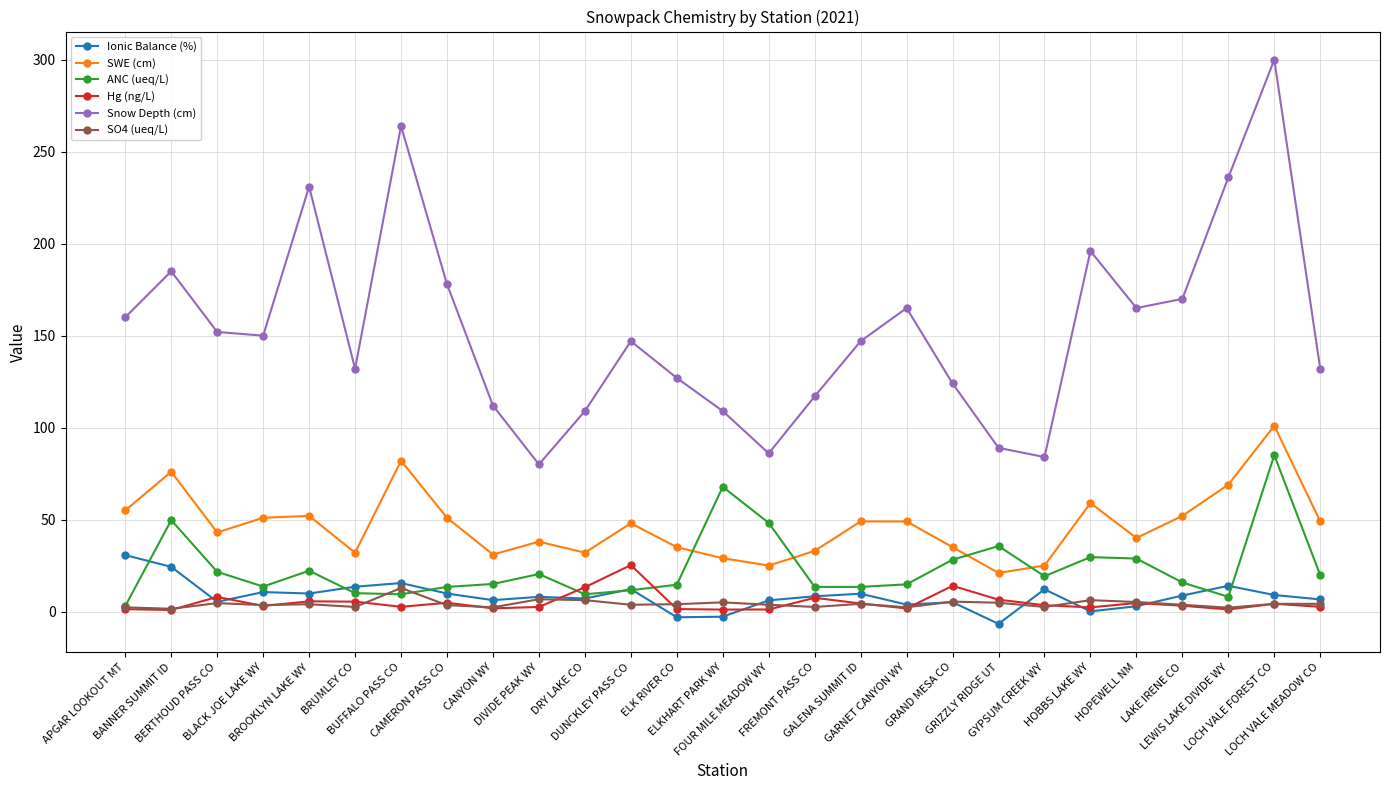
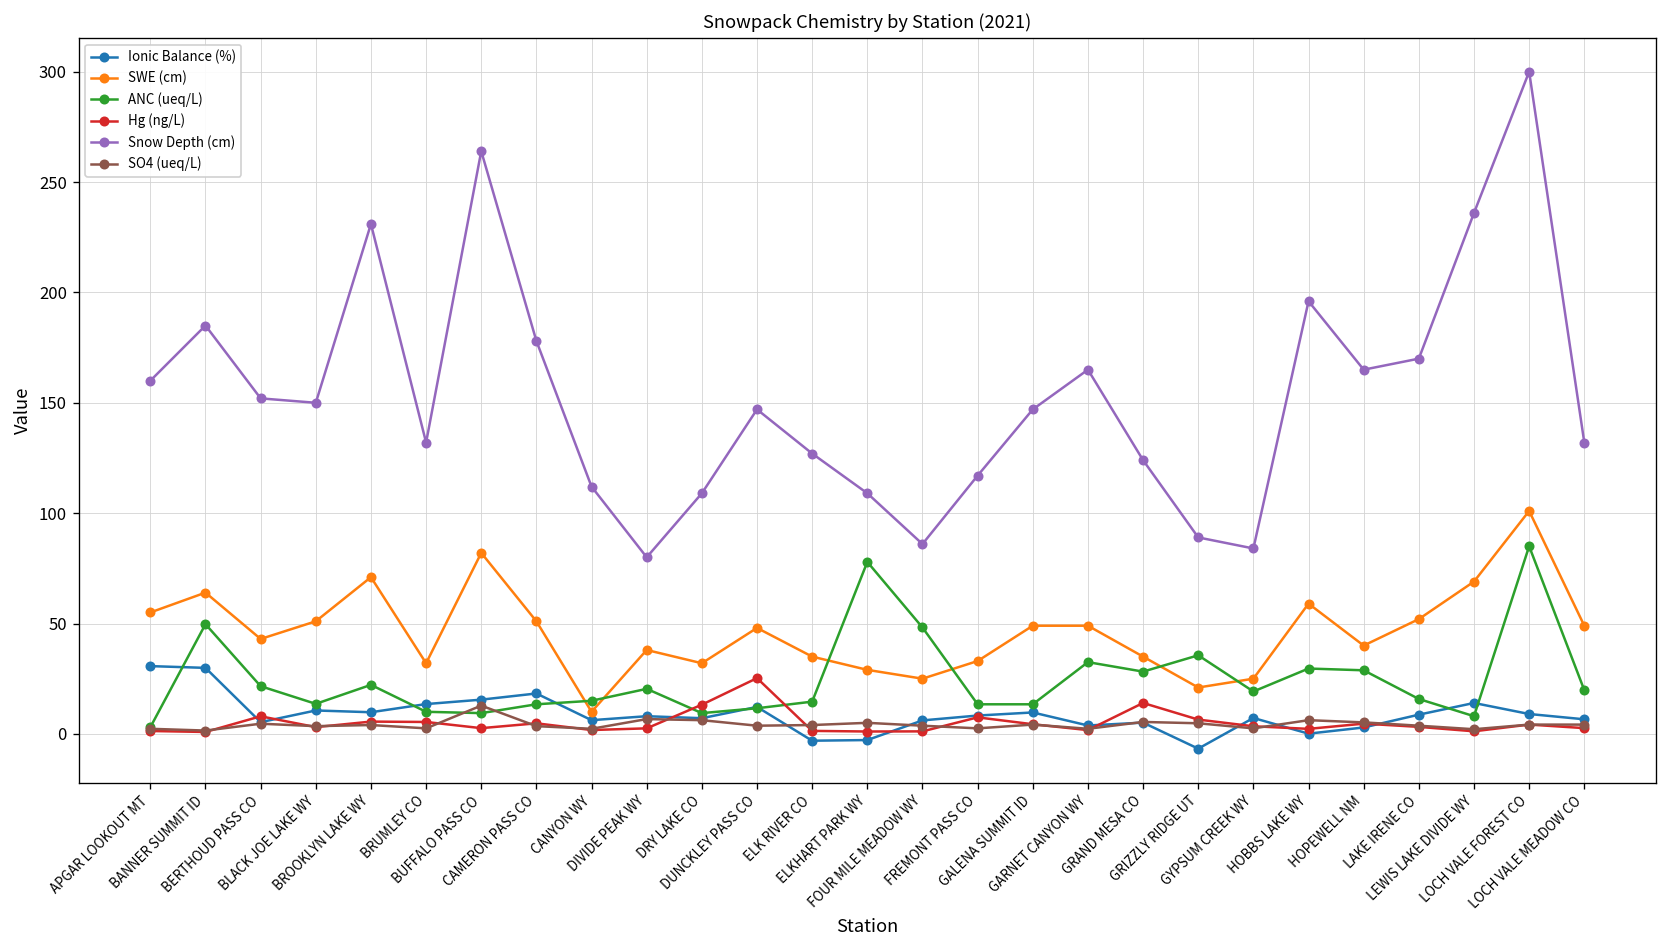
  {
    "Ionic Balance (%)": {
      "APGAR LOOKOUT MT": 31,
-     "BANNER SUMMIT ID": 24,
+     "BANNER SUMMIT ID": 30,
      "BLACK JOE LAKE WY": 11,
      "BROOKLYN LAKE WY": 10,
      "BRUMLEY CO": 14,
      "BUFFALO PASS CO": 16,
-     "CAMERON PASS CO": 10,
+     "CAMERON PASS CO": 18,
      "CANYON WY": 6,
      "ELK RIVER CO": -3,
      "ELKHART PARK WY": -3,
      "FOUR MILE MEADOW WY": 6,
      "GALENA SUMMIT ID": 10,
      "GARNET CANYON WY": 4,
      "GRIZZLY RIDGE UT": -7,
-     "GYPSUM CREEK WY": 12,
+     "GYPSUM CREEK WY": 7,
      "HOBBS LAKE WY": 0,
      "HOPEWELL NM": 3,
      "LAKE IRENE CO": 9,
      "LEWIS LAKE DIVIDE WY": 14,
      "LOCH VALE FOREST CO": 9,
      "LOCH VALE MEADOW CO": 7
    },
    "SWE (cm)": {
      "APGAR LOOKOUT MT": 55,
-     "BANNER SUMMIT ID": 76,
+     "BANNER SUMMIT ID": 64,
      "BERTHOUD PASS CO": 43,
      "BLACK JOE LAKE WY": 51,
-     "BROOKLYN LAKE WY": 52,
+     "BROOKLYN LAKE WY": 71,
      "BRUMLEY CO": 32,
      "BUFFALO PASS CO": 82,
      "CAMERON PASS CO": 51,
-     "CANYON WY": 31,
+     "CANYON WY": 10,
      "DIVIDE PEAK WY": 38,
      "DRY LAKE CO": 32,
      "DUNCKLEY PASS CO": 48,
      "ELK RIVER CO": 35,
      "ELKHART PARK WY": 29,
      "FOUR MILE MEADOW WY": 25,
      "FREMONT PASS CO": 33,
      "GALENA SUMMIT ID": 49,
      "GARNET CANYON WY": 49,
      "GRAND MESA CO": 35,
      "GRIZZLY RIDGE UT": 21,
      "GYPSUM CREEK WY": 25,
      "HOBBS LAKE WY": 59,
      "HOPEWELL NM": 40,
      "LAKE IRENE CO": 52,
      "LEWIS LAKE DIVIDE WY": 69,
      "LOCH VALE FOREST CO": 101,
      "LOCH VALE MEADOW CO": 49
    },
    "ANC (ueq/L)": {
      "BANNER SUMMIT ID": 50,
      "BERTHOUD PASS CO": 22,
      "BLACK JOE LAKE WY": 14,
      "BROOKLYN LAKE WY": 22,
      "BRUMLEY CO": 10,
      "BUFFALO PASS CO": 9,
      "CAMERON PASS CO": 13,
      "CANYON WY": 15,
      "DIVIDE PEAK WY": 20,
      "DRY LAKE CO": 9,
      "ELK RIVER CO": 15,
-     "ELKHART PARK WY": 68,
+     "ELKHART PARK WY": 78,
      "FOUR MILE MEADOW WY": 48,
      "FREMONT PASS CO": 13,
      "GALENA SUMMIT ID": 13,
-     "GARNET CANYON WY": 15,
+     "GARNET CANYON WY": 33,
      "GRAND MESA CO": 28,
      "GRIZZLY RIDGE UT": 36,
      "GYPSUM CREEK WY": 19,
      "HOBBS LAKE WY": 30,
      "HOPEWELL NM": 29,
      "LAKE IRENE CO": 16,
      "LEWIS LAKE DIVIDE WY": 8,
      "LOCH VALE FOREST CO": 85,
      "LOCH VALE MEADOW CO": 20
    },
    "Hg (ng/L)": {
      "BERTHOUD PASS CO": 8,
      "BROOKLYN LAKE WY": 6,
      "BRUMLEY CO": 5,
      "BUFFALO PASS CO": 3,
      "DIVIDE PEAK WY": 3,
      "DRY LAKE CO": 13,
      "DUNCKLEY PASS CO": 25,
      "ELK RIVER CO": 1,
      "ELKHART PARK WY": 1,
      "FOUR MILE MEADOW WY": 1,
      "GRAND MESA CO": 14,
      "GRIZZLY RIDGE UT": 6,
      "HOBBS LAKE WY": 2,
      "LOCH VALE MEADOW CO": 3
    },
    "Snow Depth (cm)": {
      "APGAR LOOKOUT MT": 160,
      "BANNER SUMMIT ID": 185,
      "BERTHOUD PASS CO": 152,
      "BLACK JOE LAKE WY": 150,
      "BROOKLYN LAKE WY": 231,
      "BRUMLEY CO": 132,
      "BUFFALO PASS CO": 264,
      "CAMERON PASS CO": 178,
      "CANYON WY": 112,
      "DIVIDE PEAK WY": 80,
      "DRY LAKE CO": 109,
      "DUNCKLEY PASS CO": 147,
      "ELK RIVER CO": 127,
      "ELKHART PARK WY": 109,
      "FOUR MILE MEADOW WY": 86,
      "FREMONT PASS CO": 117,
      "GALENA SUMMIT ID": 147,
      "GARNET CANYON WY": 165,
      "GRAND MESA CO": 124,
      "GRIZZLY RIDGE UT": 89,
      "GYPSUM CREEK WY": 84,
      "HOBBS LAKE WY": 196,
      "HOPEWELL NM": 165,
      "LAKE IRENE CO": 170,
      "LEWIS LAKE DIVIDE WY": 236,
      "LOCH VALE FOREST CO": 300,
      "LOCH VALE MEADOW CO": 132
    },
    "SO4 (ueq/L)": {
      "BROOKLYN LAKE WY": 4,
      "BRUMLEY CO": 3,
      "BUFFALO PASS CO": 13,
      "DUNCKLEY PASS CO": 4,
      "ELK RIVER CO": 4,
      "ELKHART PARK WY": 5,
      "FOUR MILE MEADOW WY": 4,
      "FREMONT PASS CO": 3,
      "GRIZZLY RIDGE UT": 5,
      "HOBBS LAKE WY": 6,
      "LOCH VALE MEADOW CO": 4
    }
  }
